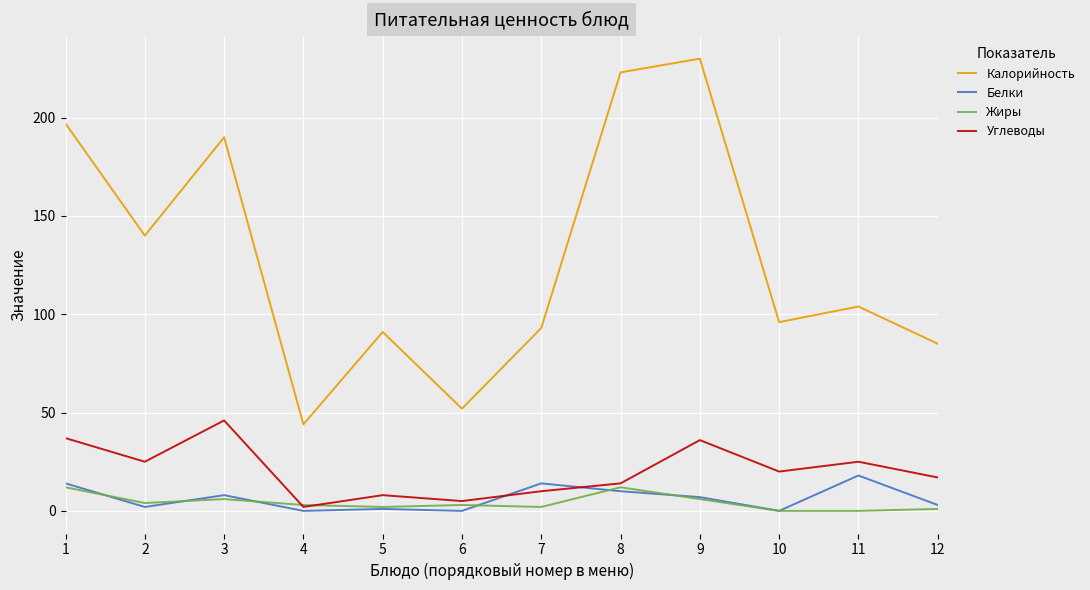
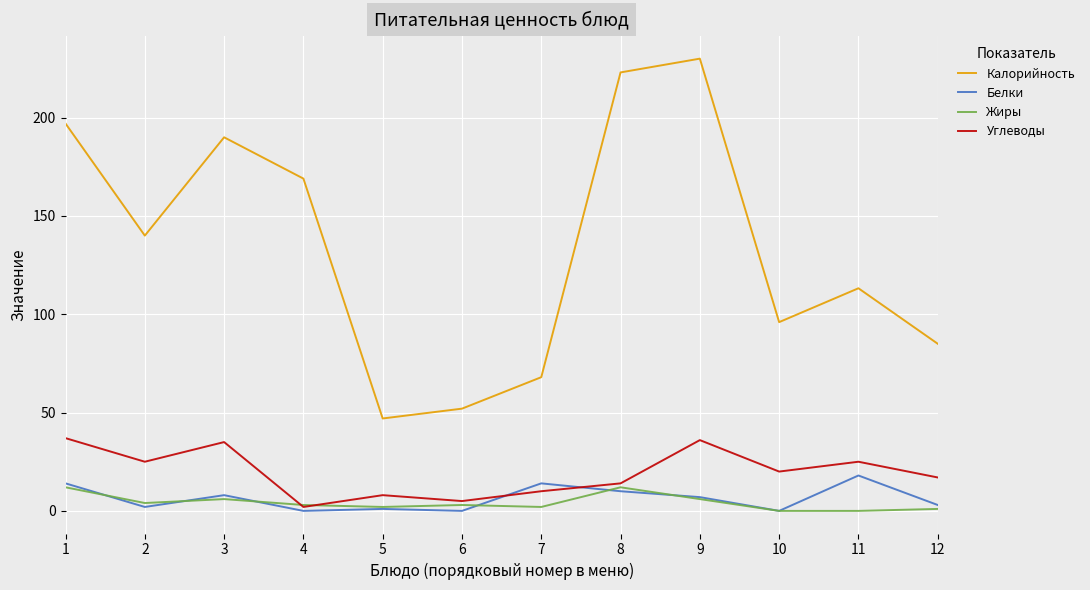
  {
    "Калорийность": {
      "1": 197,
      "2": 140,
      "3": 190,
-     "4": 44,
-     "5": 91,
+     "4": 169,
+     "5": 47,
      "6": 52,
-     "7": 93,
+     "7": 68,
      "8": 223,
      "9": 230,
      "10": 96,
-     "11": 104,
+     "11": 113,
      "12": 85
    },
    "Белки": {
      "1": 14,
      "2": 2,
      "3": 8,
      "4": 0,
      "6": 0,
      "7": 14,
      "8": 10,
      "11": 18,
      "12": 3
    },
    "Жиры": {
      "1": 12,
      "2": 4,
      "3": 6,
      "6": 3,
      "7": 2,
      "8": 12,
      "11": 0,
      "12": 1
    },
    "Углеводы": {
      "1": 37,
      "2": 25,
-     "3": 46,
+     "3": 35,
      "5": 8,
      "6": 5,
      "7": 10,
      "8": 14,
      "9": 36,
      "10": 20,
      "11": 25,
      "12": 17
    }
  }
